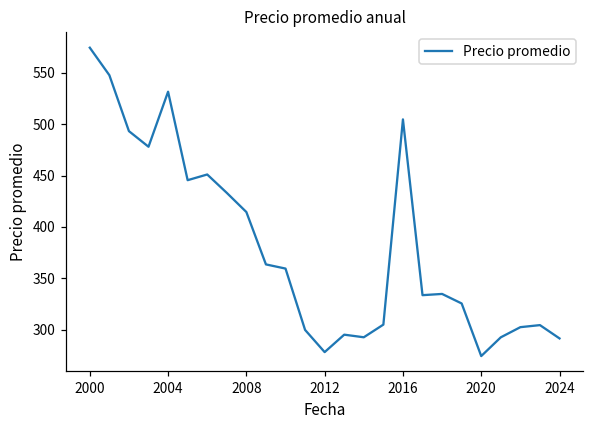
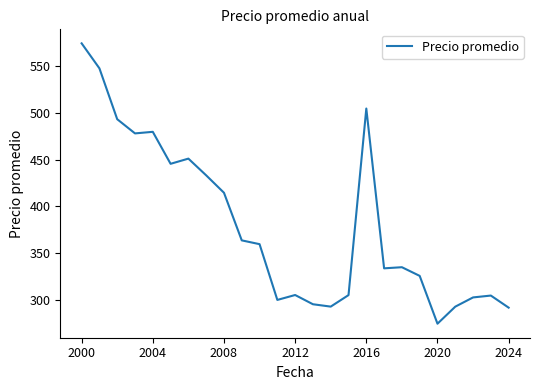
  {
    "2000": 570,
-   "2004": 530,
+   "2004": 480,
    "2008": 410,
-   "2012": 280,
+   "2012": 300,
    "2016": 500,
    "2020": 270,
    "2024": 290
  }
